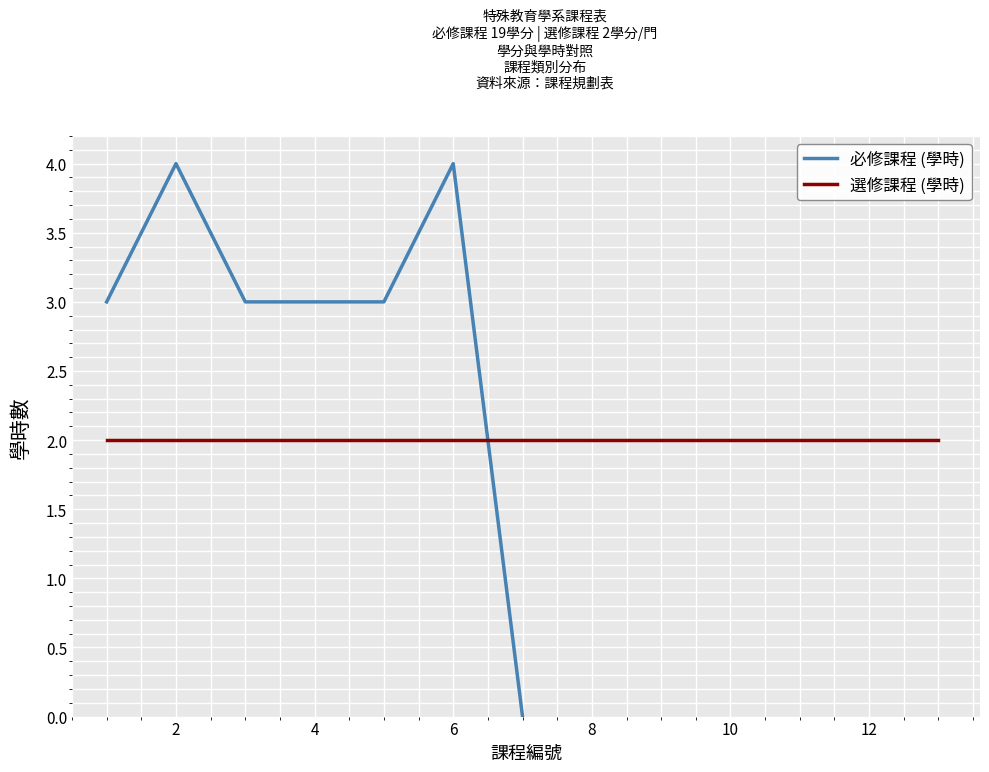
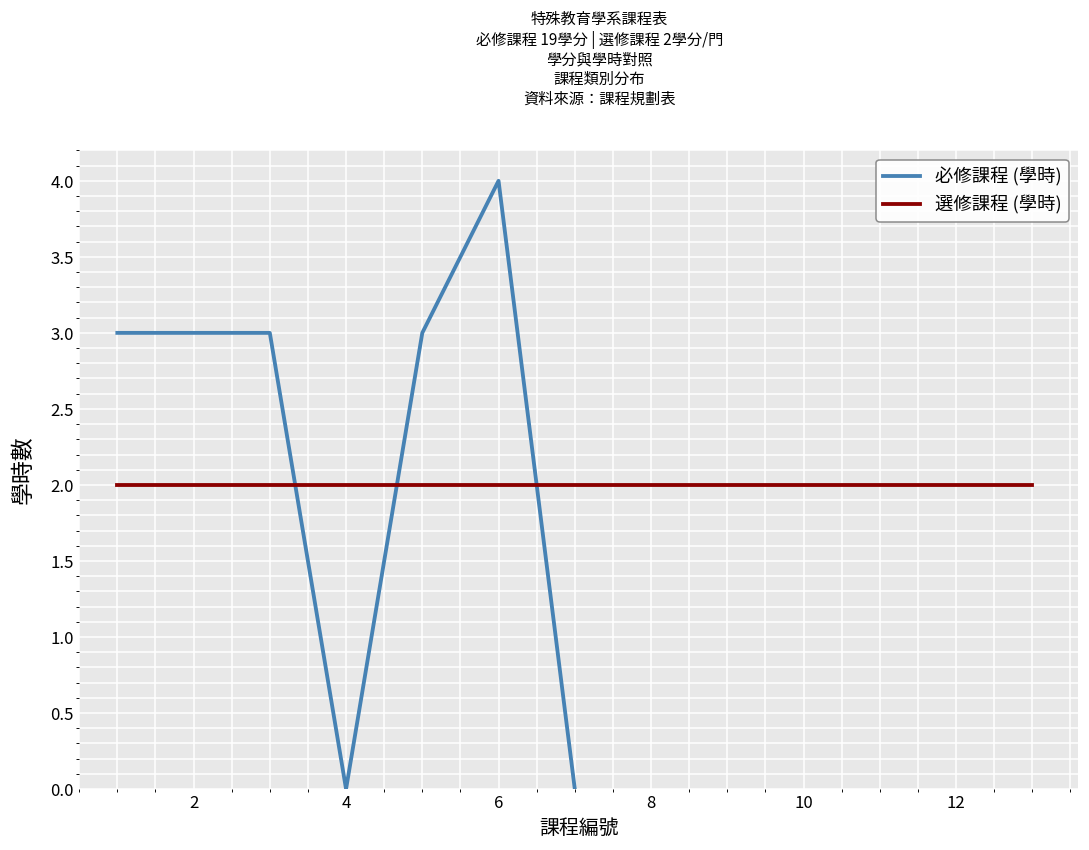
  {
    "必修課程 (學時)": {
-     "2": 4,
-     "4": 3,
+     "2": 3,
+     "4": 0,
      "6": 4
    },
    "選修課程 (學時)": {
      "2": 2,
      "4": 2,
      "6": 2,
      "8": 2,
      "10": 2,
      "12": 2
    }
  }
